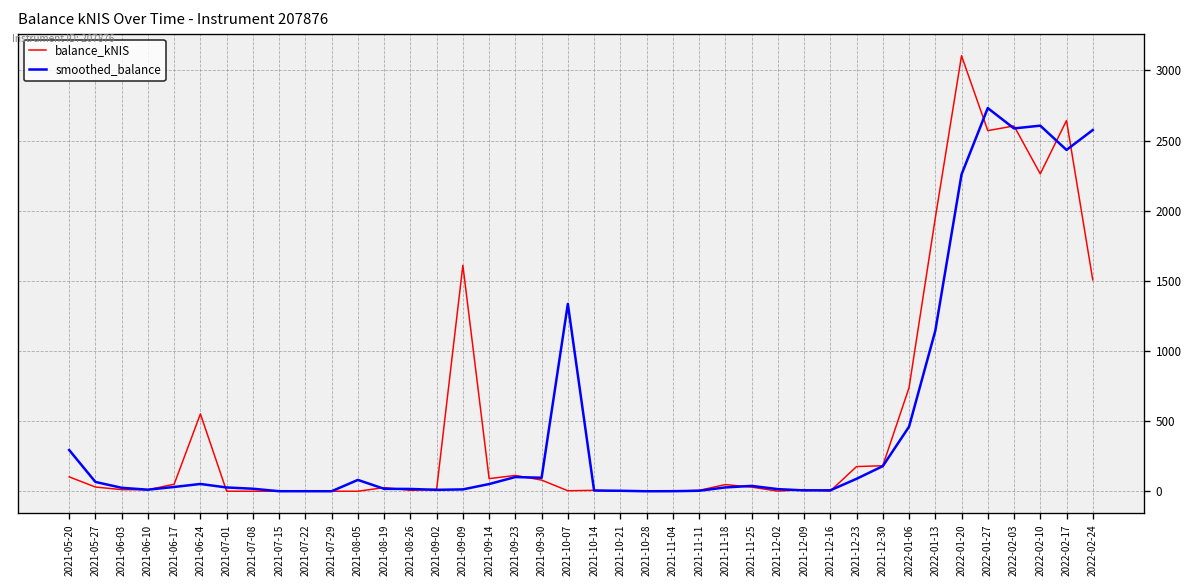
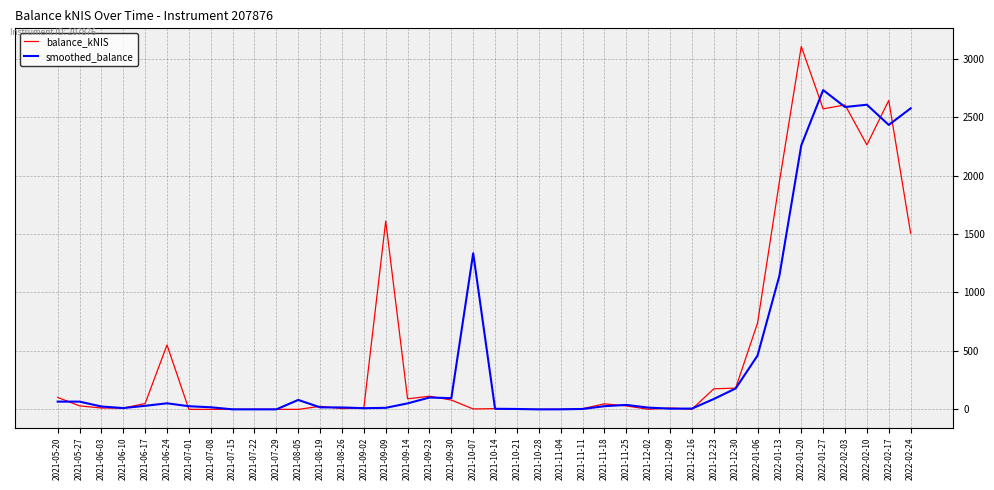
  {
    "balance_kNIS": {
      "2021-05-20": 100,
      "2021-05-27": 30,
      "2021-06-24": 550,
      "2021-07-01": 0,
      "2021-08-05": 0,
      "2021-09-09": 1610,
      "2021-09-14": 90,
      "2021-10-07": 0,
      "2021-12-23": 180,
      "2022-01-06": 740,
      "2022-01-13": 1950,
      "2022-01-20": 3100,
      "2022-01-27": 2570,
      "2022-02-10": 2260,
      "2022-02-17": 2640,
      "2022-02-24": 1510
    },
    "smoothed_balance": {
-     "2021-05-20": 290,
+     "2021-05-20": 70,
      "2021-05-27": 70,
      "2021-06-24": 50,
      "2021-07-01": 30,
      "2021-08-05": 80,
      "2021-09-09": 10,
      "2021-09-14": 50,
      "2021-10-07": 1340,
      "2021-12-23": 90,
      "2022-01-06": 460,
      "2022-01-13": 1140,
      "2022-01-20": 2260,
      "2022-01-27": 2730,
      "2022-02-10": 2610,
      "2022-02-17": 2430,
      "2022-02-24": 2570
    }
  }
